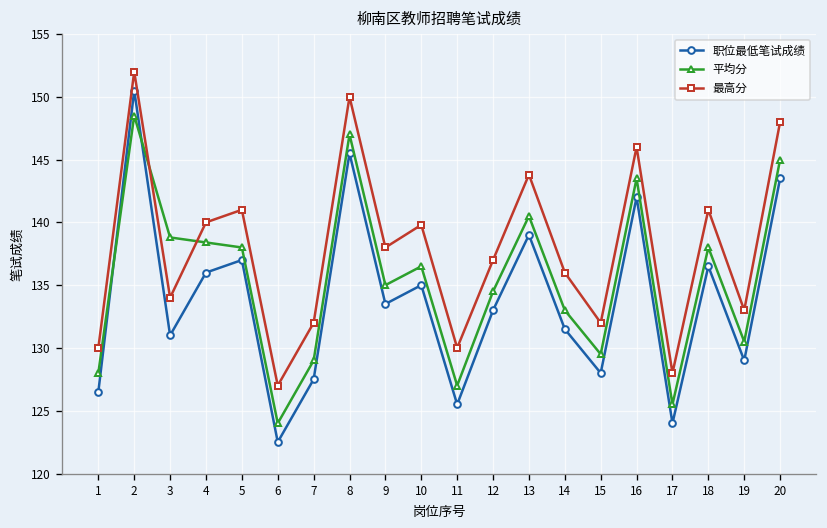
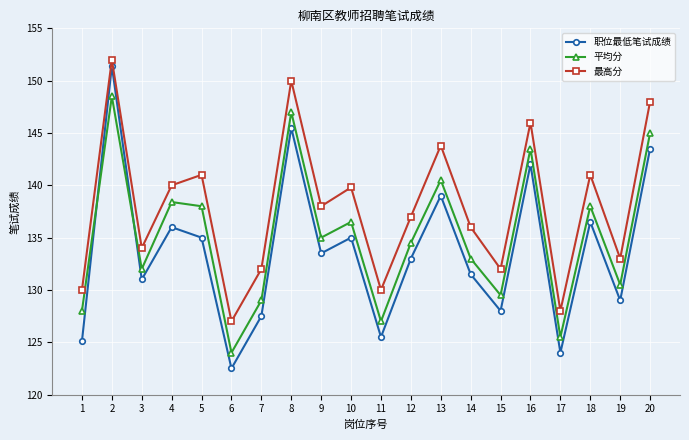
  {
    "职位最低笔试成绩": {
-     "1": 126.5,
-     "2": 150.5,
+     "1": 125.1,
+     "2": 151.4,
      "3": 131.0,
      "4": 136.0,
-     "5": 137,
+     "5": 135,
      "6": 122.5,
      "7": 127.5,
      "8": 145.5,
      "9": 133.5,
      "10": 135.0,
      "11": 125.5,
      "12": 133.0,
      "13": 139.0,
      "14": 131.5,
      "15": 128.0,
      "16": 142.0,
      "17": 124.0,
      "18": 136.5,
      "19": 129.0,
      "20": 143.5
    },
    "平均分": {
      "1": 128.0,
      "2": 148.5,
-     "3": 138.8,
+     "3": 132.0,
      "4": 138.4,
      "5": 138.0,
      "6": 124.0,
      "7": 129.0,
      "8": 147.0,
      "9": 135.0,
      "10": 136.5,
      "11": 127.0,
      "12": 134.5,
      "13": 140.5,
      "14": 133.0,
      "15": 129.5,
      "16": 143.5,
      "17": 125.5,
      "18": 138.0,
      "19": 130.5,
      "20": 145.0
    },
    "最高分": {
      "1": 130.0,
      "2": 152.0,
      "3": 134.0,
      "4": 140.0,
      "5": 141.0,
      "6": 127.0,
      "7": 132.0,
      "8": 150.0,
      "9": 138.0,
      "10": 139.8,
      "11": 130.0,
      "12": 137.0,
      "13": 143.8,
      "14": 136.0,
      "15": 132.0,
      "16": 146.0,
      "17": 128.0,
      "18": 141.0,
      "19": 133.0,
      "20": 148.0
    }
  }
